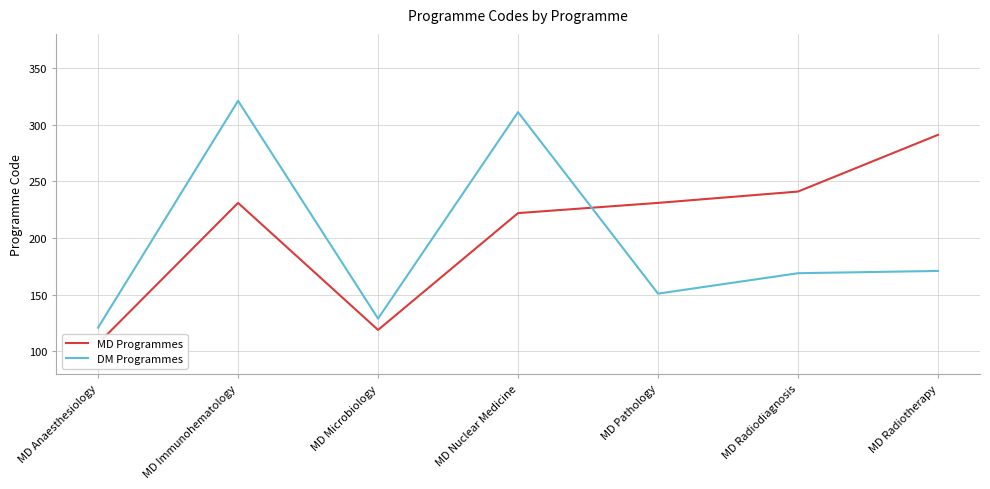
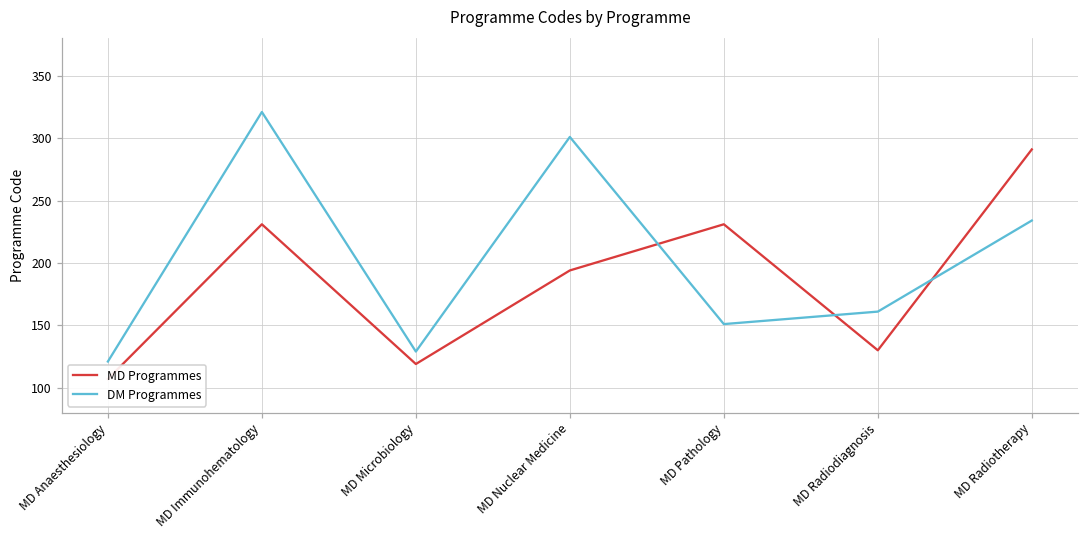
  {
    "MD Programmes": {
      "MD Immunohematology": 231,
      "MD Microbiology": 119,
-     "MD Nuclear Medicine": 222,
+     "MD Nuclear Medicine": 194,
      "MD Pathology": 231,
-     "MD Radiodiagnosis": 241,
+     "MD Radiodiagnosis": 130,
      "MD Radiotherapy": 291
    },
    "DM Programmes": {
      "MD Anaesthesiology": 121,
      "MD Immunohematology": 321,
      "MD Microbiology": 129,
-     "MD Nuclear Medicine": 311,
+     "MD Nuclear Medicine": 301,
      "MD Pathology": 151,
-     "MD Radiodiagnosis": 169,
-     "MD Radiotherapy": 171
+     "MD Radiodiagnosis": 161,
+     "MD Radiotherapy": 234
    }
  }
